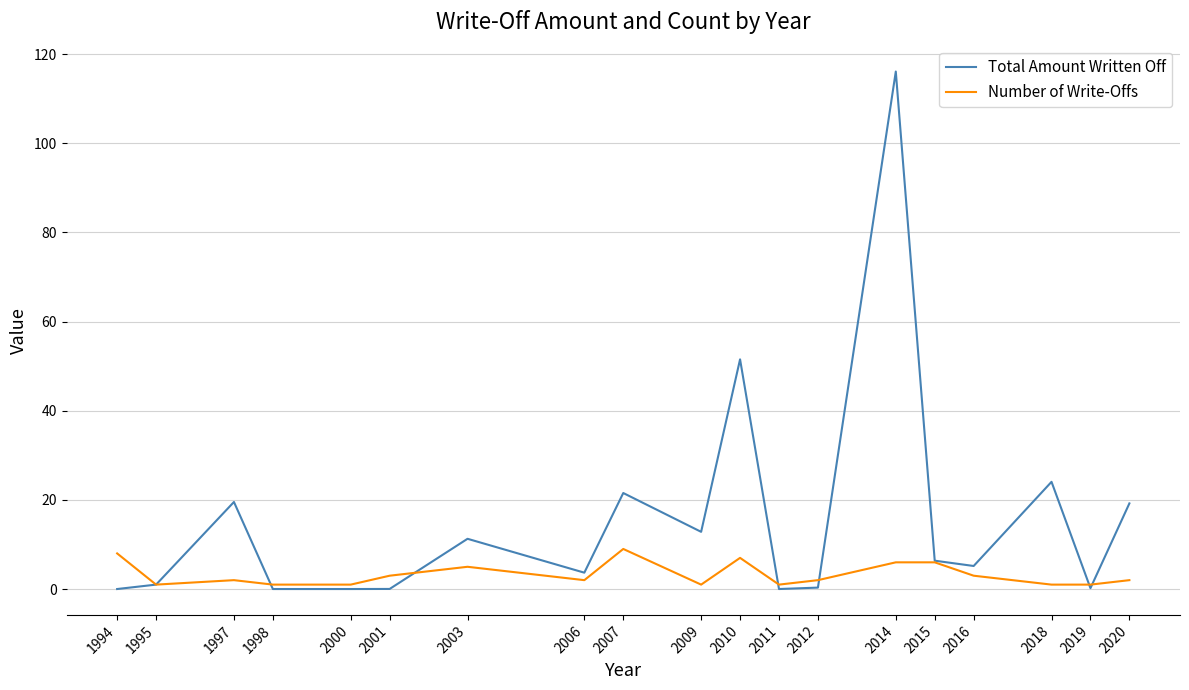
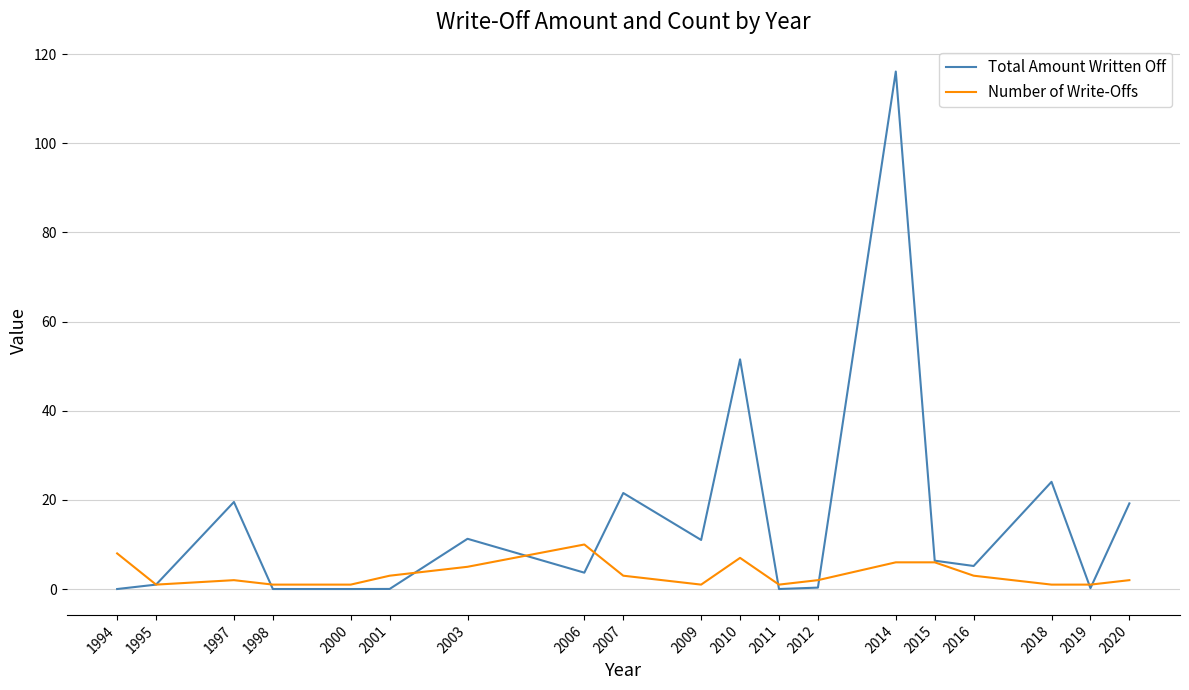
  {
    "Total Amount Written Off": {
      "1994": 0,
      "1997": 20,
      "1998": 0,
      "2000": 0,
      "2001": 0,
      "2003": 11,
      "2006": 4,
      "2007": 22,
-     "2009": 13,
+     "2009": 11,
      "2010": 52,
      "2011": 0,
      "2012": 0,
      "2014": 116,
      "2016": 5,
      "2018": 24,
      "2019": 0,
      "2020": 19
    },
    "Number of Write-Offs": {
      "1994": 8,
      "1997": 2,
      "1998": 1,
      "2000": 1,
      "2001": 3,
      "2003": 5,
-     "2006": 2,
-     "2007": 9,
+     "2006": 10,
+     "2007": 3,
      "2009": 1,
      "2010": 7,
      "2011": 1,
      "2012": 2,
      "2014": 6,
      "2016": 3,
      "2018": 1,
      "2019": 1,
      "2020": 2
    }
  }
